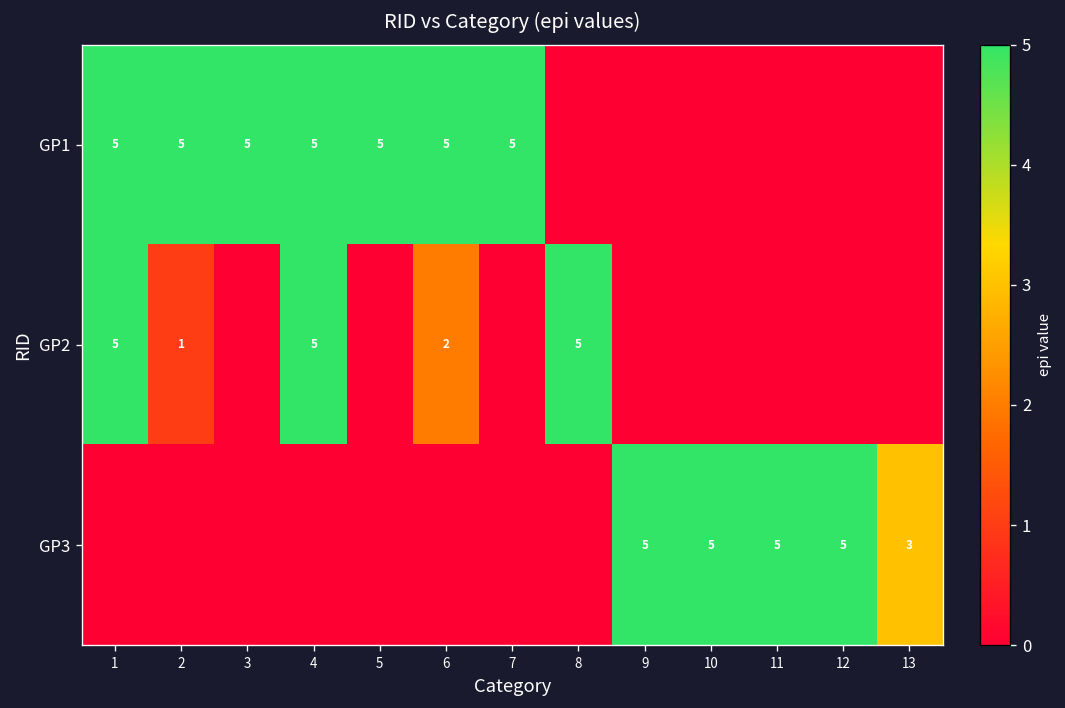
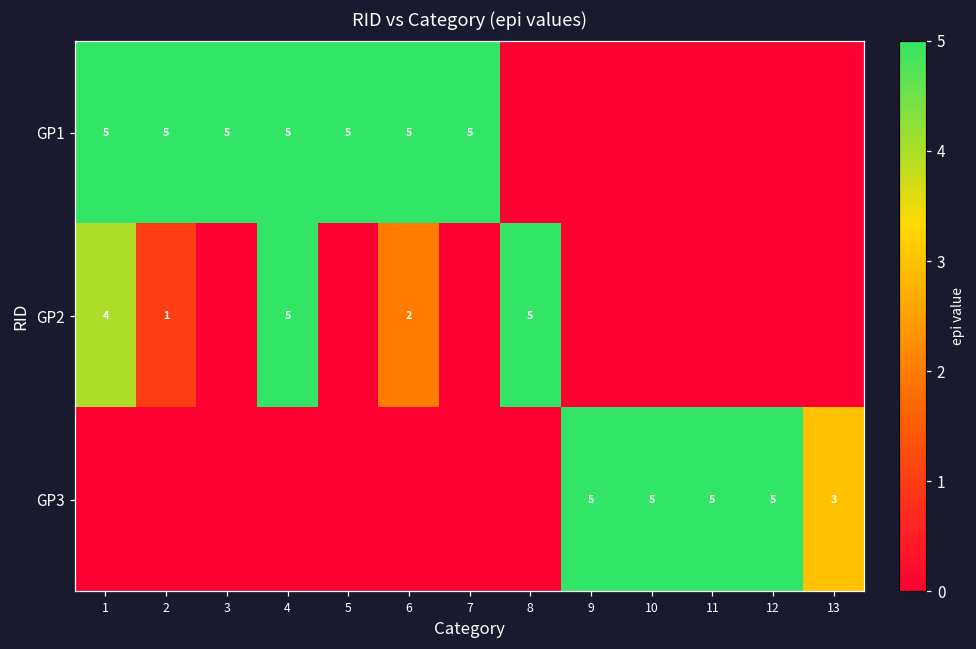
  {
    "GP1": {
      "1": 5,
      "2": 5,
      "3": 5,
      "4": 5,
      "5": 5,
      "6": 5,
      "7": 5
    },
    "GP2": {
-     "1": 5,
+     "1": 4,
      "2": 1,
      "4": 5,
      "6": 2,
      "8": 5
    },
    "GP3": {
      "9": 5,
      "10": 5,
      "11": 5,
      "12": 5,
      "13": 3
    }
  }
